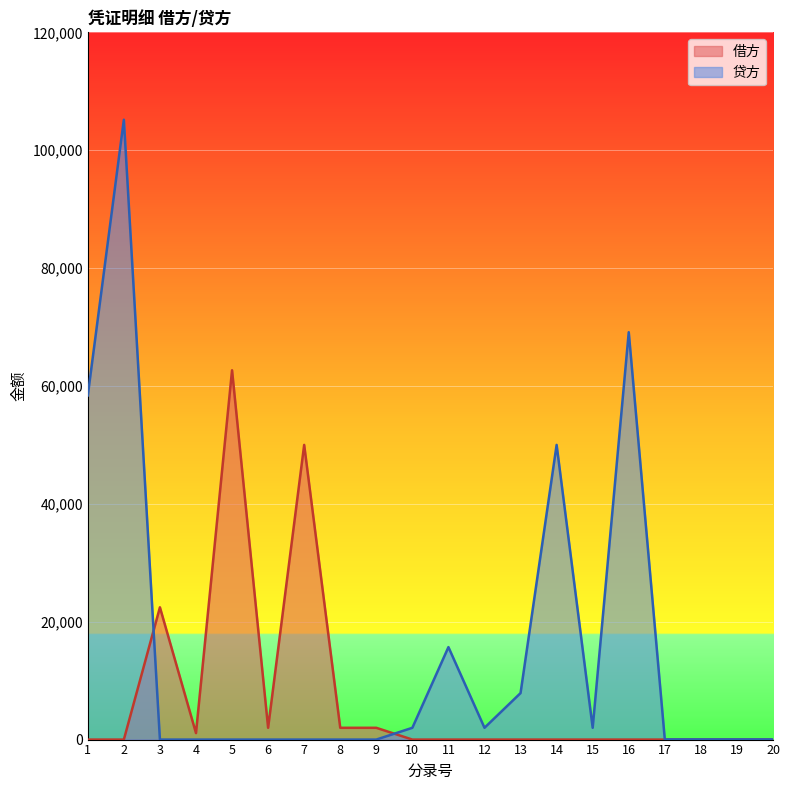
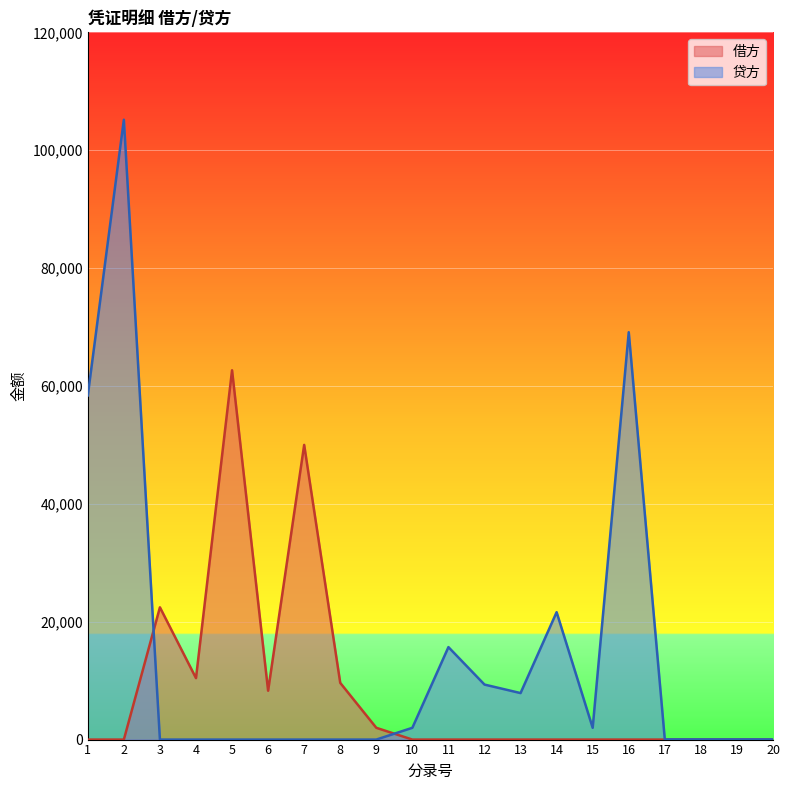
  {
    "借方": {
      "1": "0",
      "2": "0",
      "3": "22,000",
-     "4": "1,000",
+     "4": "10,000",
      "5": "63,000",
-     "6": "2,000",
+     "6": "8,000",
      "7": "50,000",
-     "8": "2,000",
+     "8": "10,000",
      "9": "2,000",
      "10": "0",
      "11": "0",
      "12": "0",
      "13": "0",
      "14": "0",
      "15": "0",
      "16": "0"
    },
    "贷方": {
      "1": "58,000",
      "2": "105,000",
      "3": "0",
      "4": "0",
      "5": "0",
      "6": "0",
      "7": "0",
      "8": "0",
      "9": "0",
      "10": "2,000",
      "11": "16,000",
-     "12": "2,000",
+     "12": "9,000",
      "13": "8,000",
-     "14": "50,000",
+     "14": "22,000",
      "15": "2,000",
      "16": "69,000"
    }
  }
